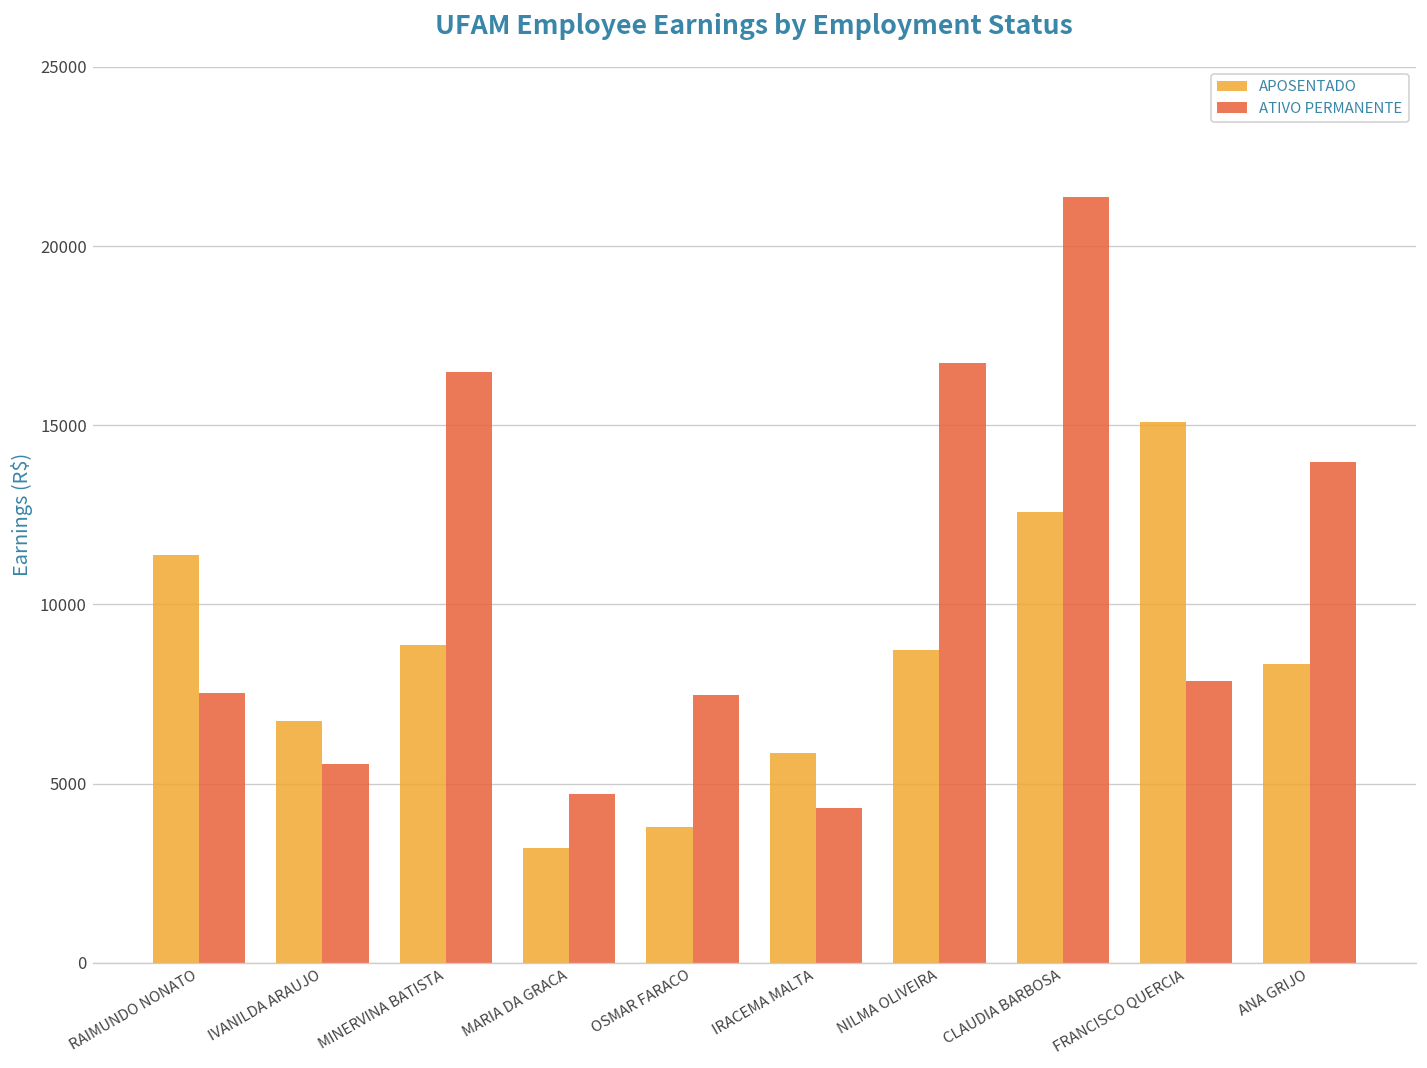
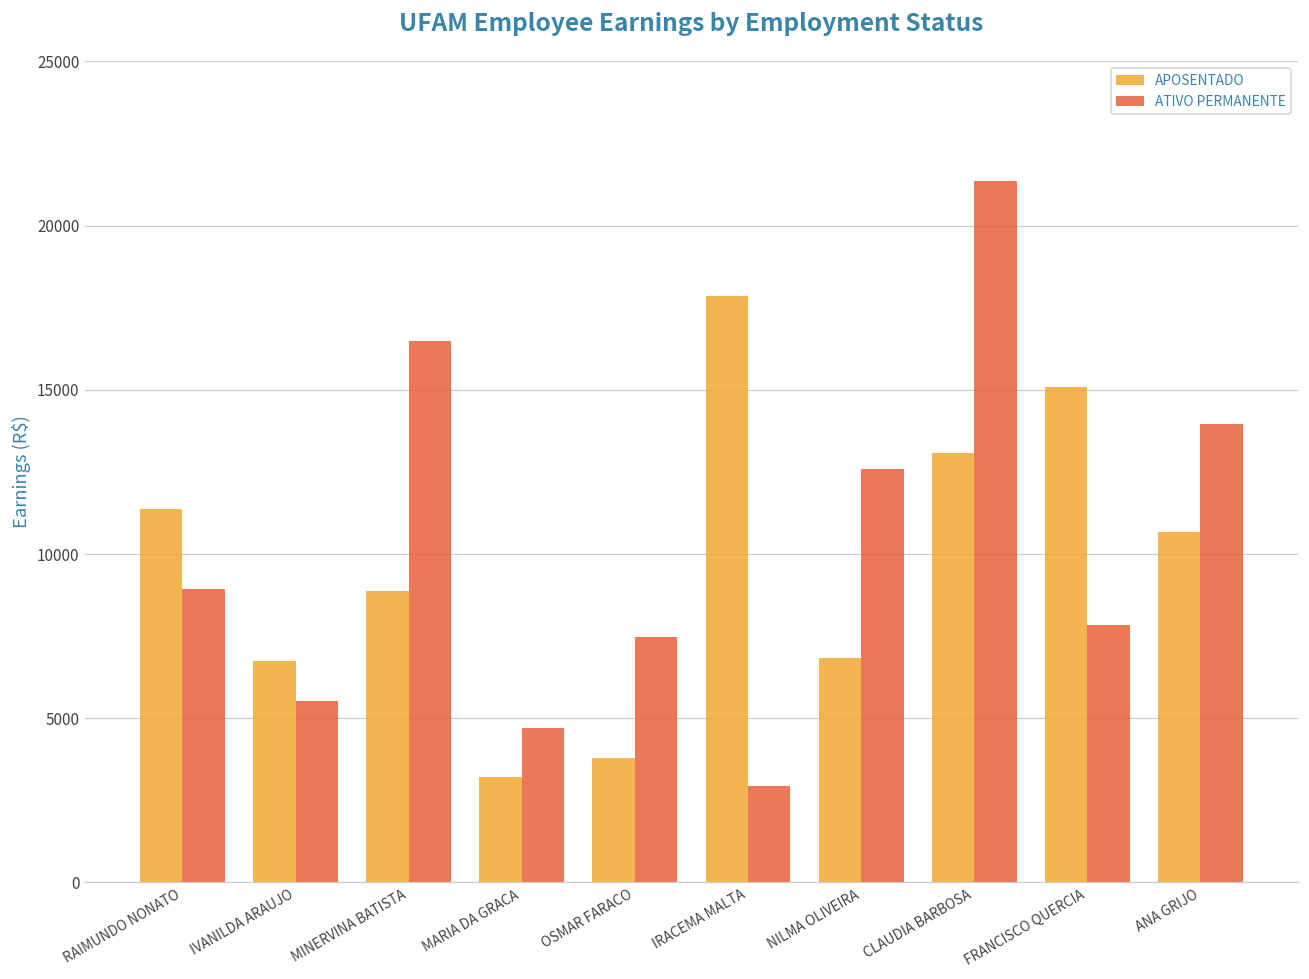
  {
    "APOSENTADO": {
      "RAIMUNDO NONATO": 11400,
      "IVANILDA ARAUJO": 6800,
      "MINERVINA BATISTA": 8900,
      "MARIA DA GRACA": 3200,
      "OSMAR FARACO": 3800,
-     "IRACEMA MALTA": 5900,
-     "NILMA OLIVEIRA": 8700,
-     "CLAUDIA BARBOSA": 12600,
+     "IRACEMA MALTA": 17800,
+     "NILMA OLIVEIRA": 6800,
+     "CLAUDIA BARBOSA": 13100,
      "FRANCISCO QUERCIA": 15100,
-     "ANA GRIJO": 8300
+     "ANA GRIJO": 10700
    },
    "ATIVO PERMANENTE": {
-     "RAIMUNDO NONATO": 7500,
+     "RAIMUNDO NONATO": 8900,
      "IVANILDA ARAUJO": 5500,
      "MINERVINA BATISTA": 16500,
      "MARIA DA GRACA": 4700,
      "OSMAR FARACO": 7500,
-     "IRACEMA MALTA": 4300,
-     "NILMA OLIVEIRA": 16700,
+     "IRACEMA MALTA": 2900,
+     "NILMA OLIVEIRA": 12600,
      "CLAUDIA BARBOSA": 21400,
      "FRANCISCO QUERCIA": 7800,
      "ANA GRIJO": 14000
    }
  }
